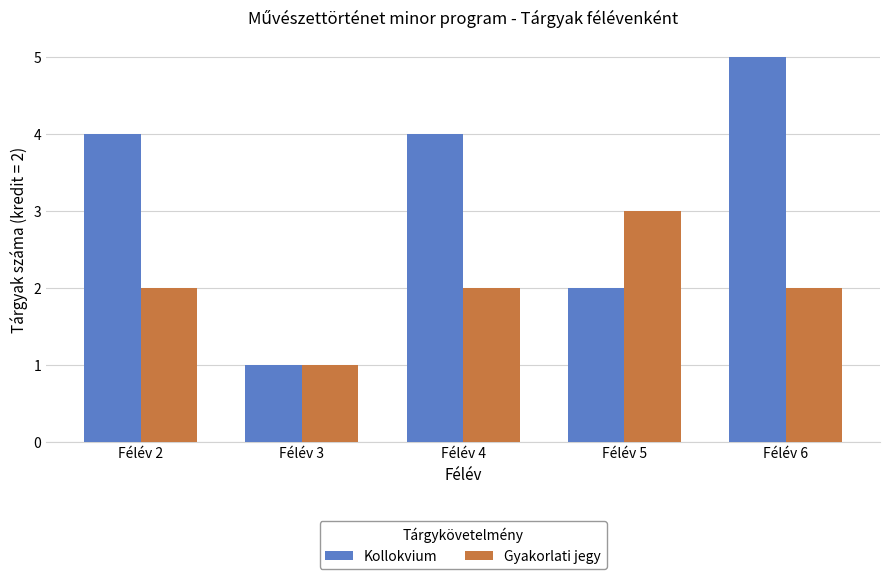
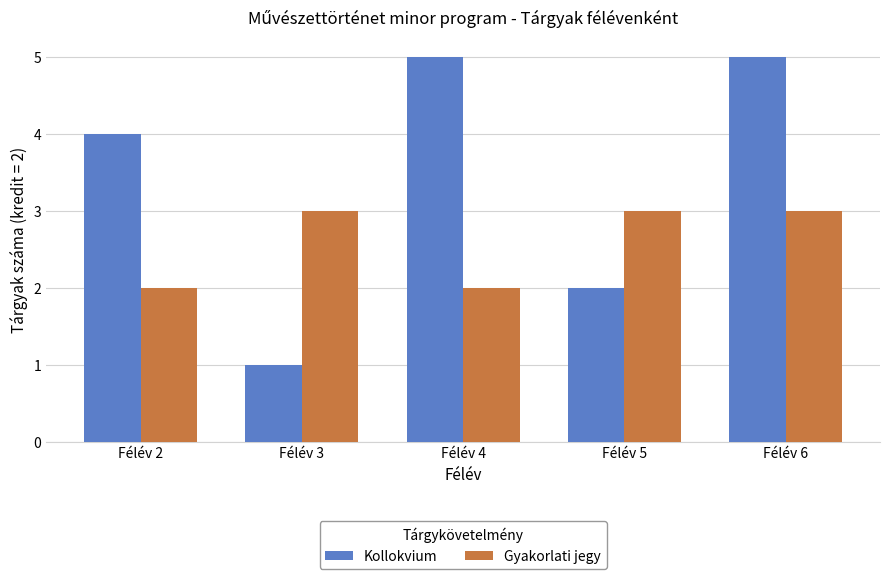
  {
    "Kollokvium": {
      "Félév 2": 4,
      "Félév 3": 1,
-     "Félév 4": 4,
+     "Félév 4": 5,
      "Félév 5": 2,
      "Félév 6": 5
    },
    "Gyakorlati jegy": {
      "Félév 2": 2,
-     "Félév 3": 1,
+     "Félév 3": 3,
      "Félév 4": 2,
      "Félév 5": 3,
-     "Félév 6": 2
+     "Félév 6": 3
    }
  }
